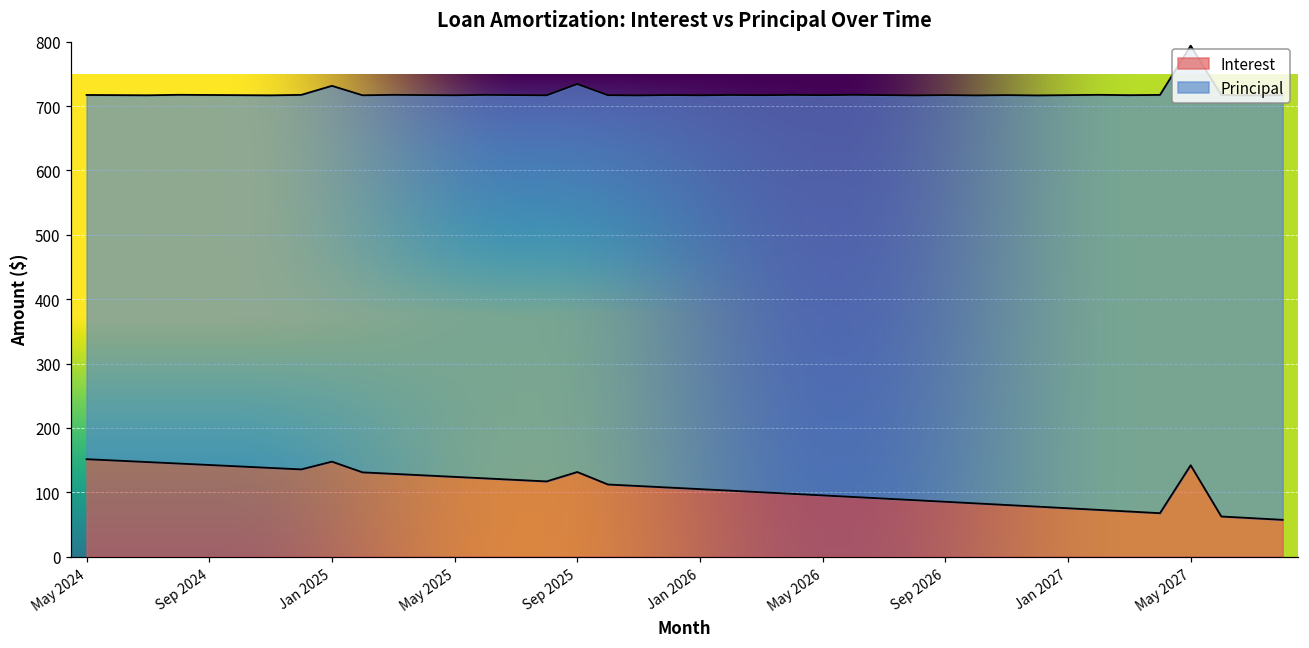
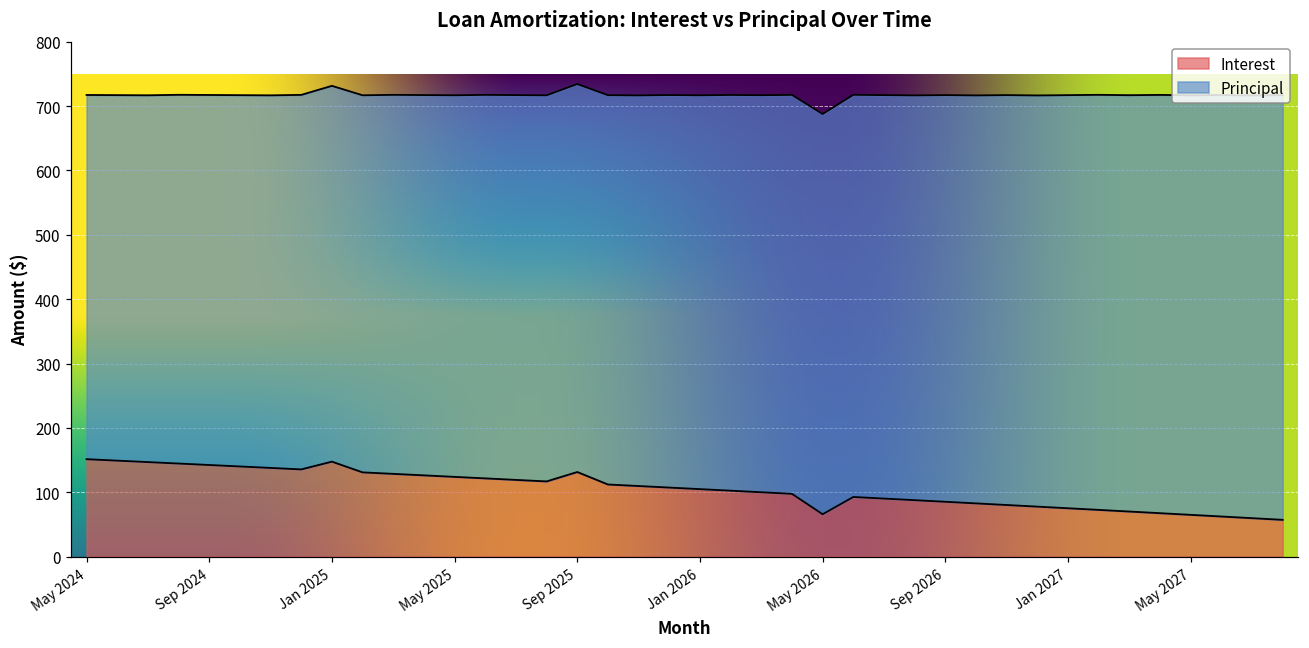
  {
    "Interest": {
      "May 2024": 150,
      "Sep 2024": 140,
      "Jan 2025": 150,
      "May 2025": 120,
      "Sep 2025": 130,
      "Jan 2026": 100,
-     "May 2026": 100,
+     "May 2026": 70,
      "Sep 2026": 90,
      "Jan 2027": 80,
-     "May 2027": 140
+     "May 2027": 60
    },
    "Principal": {
      "May 2024": 570,
      "Sep 2024": 580,
      "Jan 2025": 580,
      "May 2025": 590,
      "Sep 2025": 600,
      "Jan 2026": 610,
      "May 2026": 620,
      "Sep 2026": 630,
      "Jan 2027": 640
    }
  }
